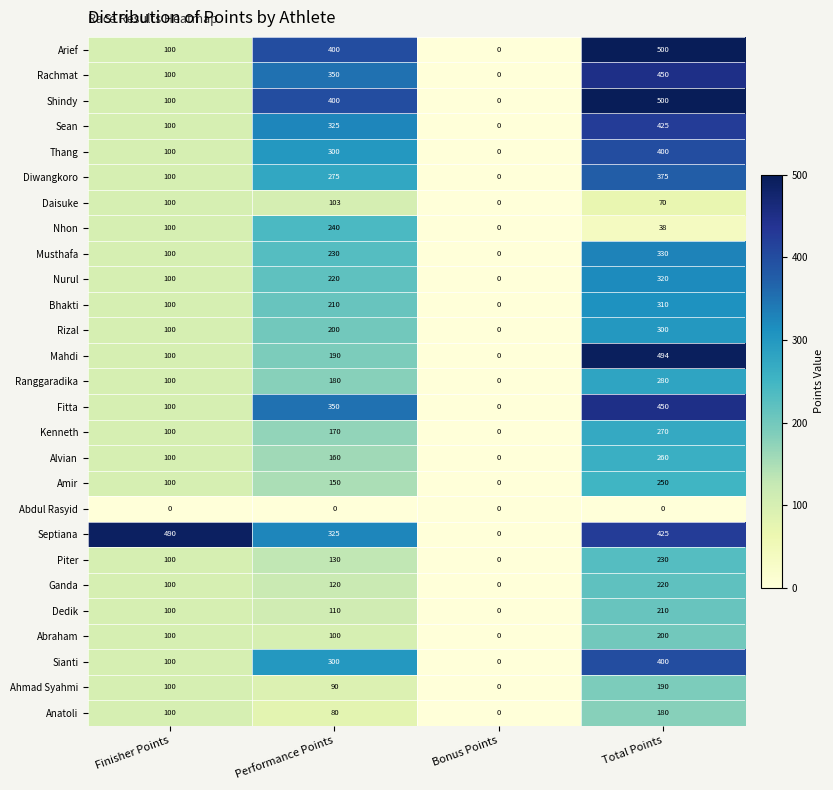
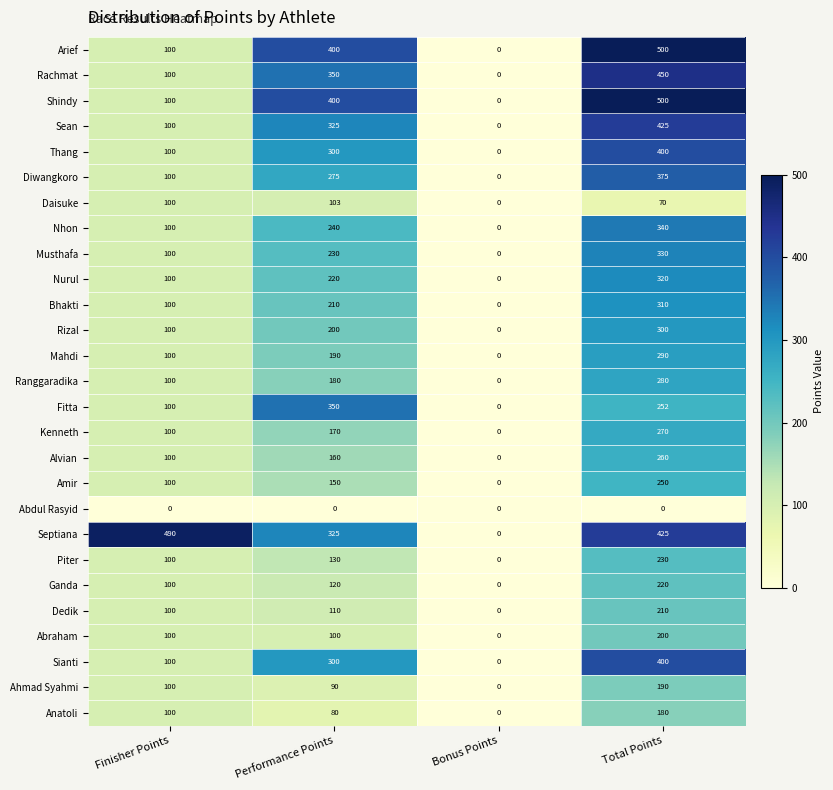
  {
    "Arief": {
      "Finisher Points": 100,
      "Performance Points": 400,
      "Bonus Points": 0,
      "Total Points": 500
    },
    "Rachmat": {
      "Finisher Points": 100,
      "Performance Points": 350,
      "Bonus Points": 0,
      "Total Points": 450
    },
    "Shindy": {
      "Finisher Points": 100,
      "Performance Points": 400,
      "Bonus Points": 0,
      "Total Points": 500
    },
    "Sean": {
      "Finisher Points": 100,
      "Performance Points": 325,
      "Bonus Points": 0,
      "Total Points": 425
    },
    "Thang": {
      "Finisher Points": 100,
      "Performance Points": 300,
      "Bonus Points": 0,
      "Total Points": 400
    },
    "Diwangkoro": {
      "Finisher Points": 100,
      "Performance Points": 275,
      "Bonus Points": 0,
      "Total Points": 375
    },
    "Daisuke": {
      "Finisher Points": 100,
      "Performance Points": 103,
      "Bonus Points": 0,
      "Total Points": 70
    },
    "Nhon": {
      "Finisher Points": 100,
      "Performance Points": 240,
      "Bonus Points": 0,
-     "Total Points": 38
+     "Total Points": 340
    },
    "Musthafa": {
      "Finisher Points": 100,
      "Performance Points": 230,
      "Bonus Points": 0,
      "Total Points": 330
    },
    "Nurul": {
      "Finisher Points": 100,
      "Performance Points": 220,
      "Bonus Points": 0,
      "Total Points": 320
    },
    "Bhakti": {
      "Finisher Points": 100,
      "Performance Points": 210,
      "Bonus Points": 0,
      "Total Points": 310
    },
    "Rizal": {
      "Finisher Points": 100,
      "Performance Points": 200,
      "Bonus Points": 0,
      "Total Points": 300
    },
    "Mahdi": {
      "Finisher Points": 100,
      "Performance Points": 190,
      "Bonus Points": 0,
-     "Total Points": 494
+     "Total Points": 290
    },
    "Ranggaradika": {
      "Finisher Points": 100,
      "Performance Points": 180,
      "Bonus Points": 0,
      "Total Points": 280
    },
    "Fitta": {
      "Finisher Points": 100,
      "Performance Points": 350,
      "Bonus Points": 0,
-     "Total Points": 450
+     "Total Points": 252
    },
    "Kenneth": {
      "Finisher Points": 100,
      "Performance Points": 170,
      "Bonus Points": 0,
      "Total Points": 270
    },
    "Alvian": {
      "Finisher Points": 100,
      "Performance Points": 160,
      "Bonus Points": 0,
      "Total Points": 260
    },
    "Amir": {
      "Finisher Points": 100,
      "Performance Points": 150,
      "Bonus Points": 0,
      "Total Points": 250
    },
    "Abdul Rasyid": {
      "Finisher Points": 0,
      "Performance Points": 0,
      "Bonus Points": 0,
      "Total Points": 0
    },
    "Septiana": {
      "Finisher Points": 490,
      "Performance Points": 325,
      "Bonus Points": 0,
      "Total Points": 425
    },
    "Piter": {
      "Finisher Points": 100,
      "Performance Points": 130,
      "Bonus Points": 0,
      "Total Points": 230
    },
    "Ganda": {
      "Finisher Points": 100,
      "Performance Points": 120,
      "Bonus Points": 0,
      "Total Points": 220
    },
    "Dedik": {
      "Finisher Points": 100,
      "Performance Points": 110,
      "Bonus Points": 0,
      "Total Points": 210
    },
    "Abraham": {
      "Finisher Points": 100,
      "Performance Points": 100,
      "Bonus Points": 0,
      "Total Points": 200
    },
    "Sianti": {
      "Finisher Points": 100,
      "Performance Points": 300,
      "Bonus Points": 0,
      "Total Points": 400
    },
    "Ahmad Syahmi": {
      "Finisher Points": 100,
      "Performance Points": 90,
      "Bonus Points": 0,
      "Total Points": 190
    },
    "Anatoli": {
      "Finisher Points": 100,
      "Performance Points": 80,
      "Bonus Points": 0,
      "Total Points": 180
    }
  }
